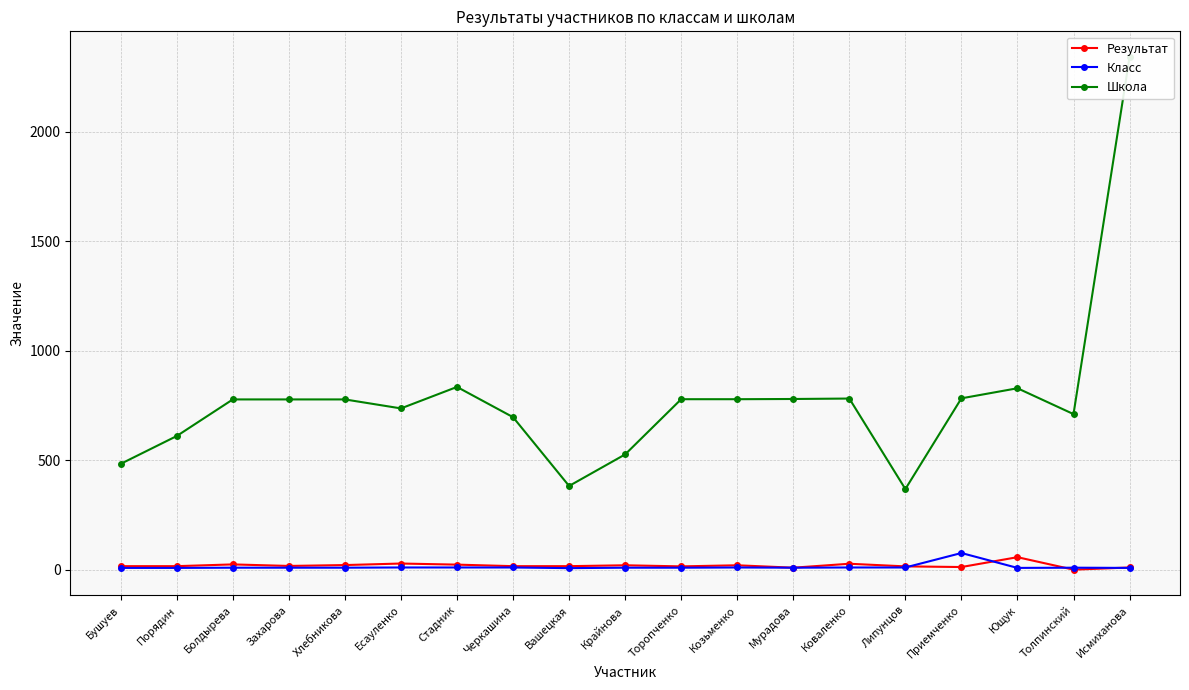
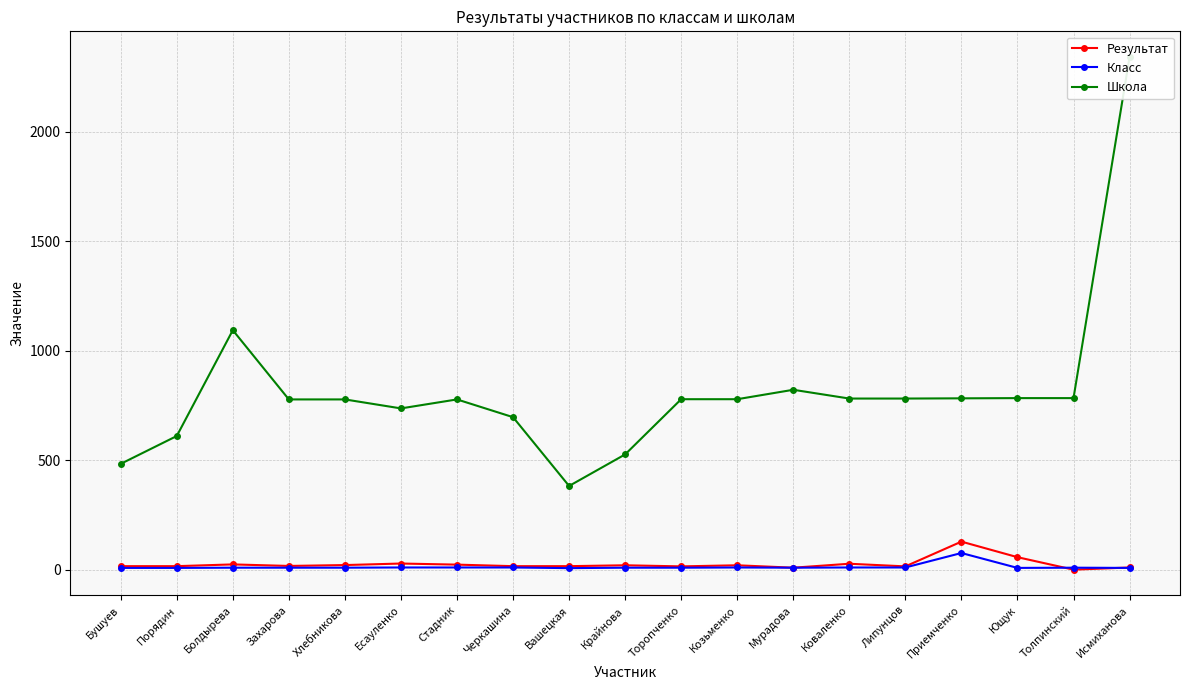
  {
    "Результат": {
      "Болдырева": 30,
      "Хлебникова": 20,
      "Есауленко": 30,
      "Стадник": 20,
      "Коваленко": 30,
-     "Приемченко": 10,
+     "Приемченко": 130,
      "Ющук": 60
    },
    "Класс": {
      "Болдырева": 10,
      "Хлебникова": 10,
      "Есауленко": 10,
      "Стадник": 10,
      "Коваленко": 10,
      "Приемченко": 80,
      "Ющук": 10
    },
    "Школа": {
      "Бушуев": 480,
      "Порядин": 610,
-     "Болдырева": 780,
+     "Болдырева": 1090,
      "Захарова": 780,
      "Хлебникова": 780,
      "Есауленко": 740,
-     "Стадник": 840,
+     "Стадник": 780,
      "Черкашина": 700,
      "Вашецкая": 380,
      "Крайнова": 530,
      "Торопченко": 780,
      "Козьменко": 780,
-     "Мурадова": 780,
+     "Мурадова": 820,
      "Коваленко": 780,
-     "Липунцов": 370,
+     "Липунцов": 780,
      "Приемченко": 780,
-     "Ющук": 830,
-     "Толпинский": 710
+     "Ющук": 780,
+     "Толпинский": 780
    }
  }
